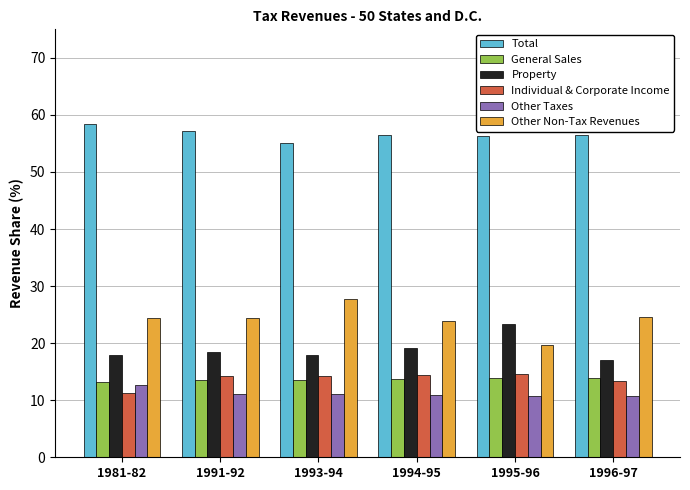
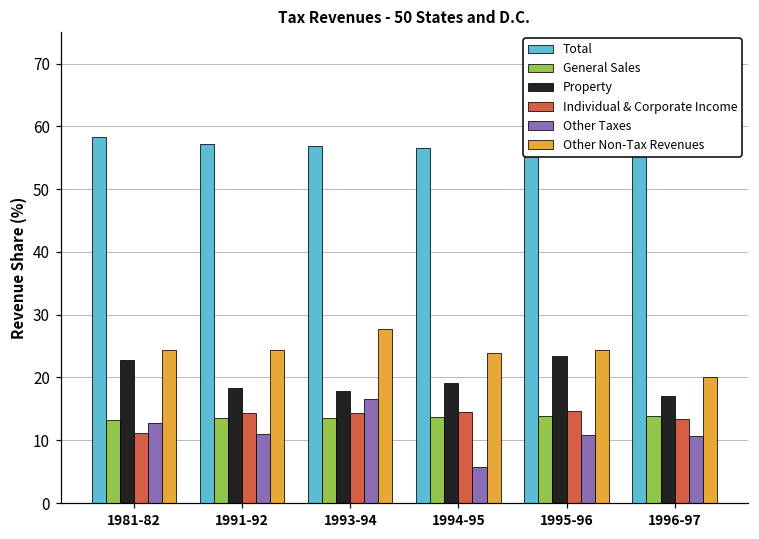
  {
    "Total": {
      "1981-82": 58,
      "1991-92": 57,
-     "1993-94": 55,
+     "1993-94": 57,
      "1994-95": 56,
      "1995-96": 56,
      "1996-97": 57
    },
    "General Sales": {
      "1981-82": 13,
      "1991-92": 14,
      "1993-94": 14,
      "1994-95": 14,
      "1995-96": 14,
      "1996-97": 14
    },
    "Property": {
-     "1981-82": 18,
+     "1981-82": 23,
      "1991-92": 18,
      "1993-94": 18,
      "1994-95": 19,
      "1995-96": 23,
      "1996-97": 17
    },
    "Individual & Corporate Income": {
      "1981-82": 11,
      "1991-92": 14,
      "1993-94": 14,
      "1994-95": 14,
      "1995-96": 15,
      "1996-97": 13
    },
    "Other Taxes": {
      "1981-82": 13,
      "1991-92": 11,
-     "1993-94": 11,
-     "1994-95": 11,
+     "1993-94": 17,
+     "1994-95": 6,
      "1995-96": 11,
      "1996-97": 11
    },
    "Other Non-Tax Revenues": {
      "1981-82": 24,
      "1991-92": 24,
      "1993-94": 28,
      "1994-95": 24,
-     "1995-96": 20,
-     "1996-97": 25
+     "1995-96": 24,
+     "1996-97": 20
    }
  }
